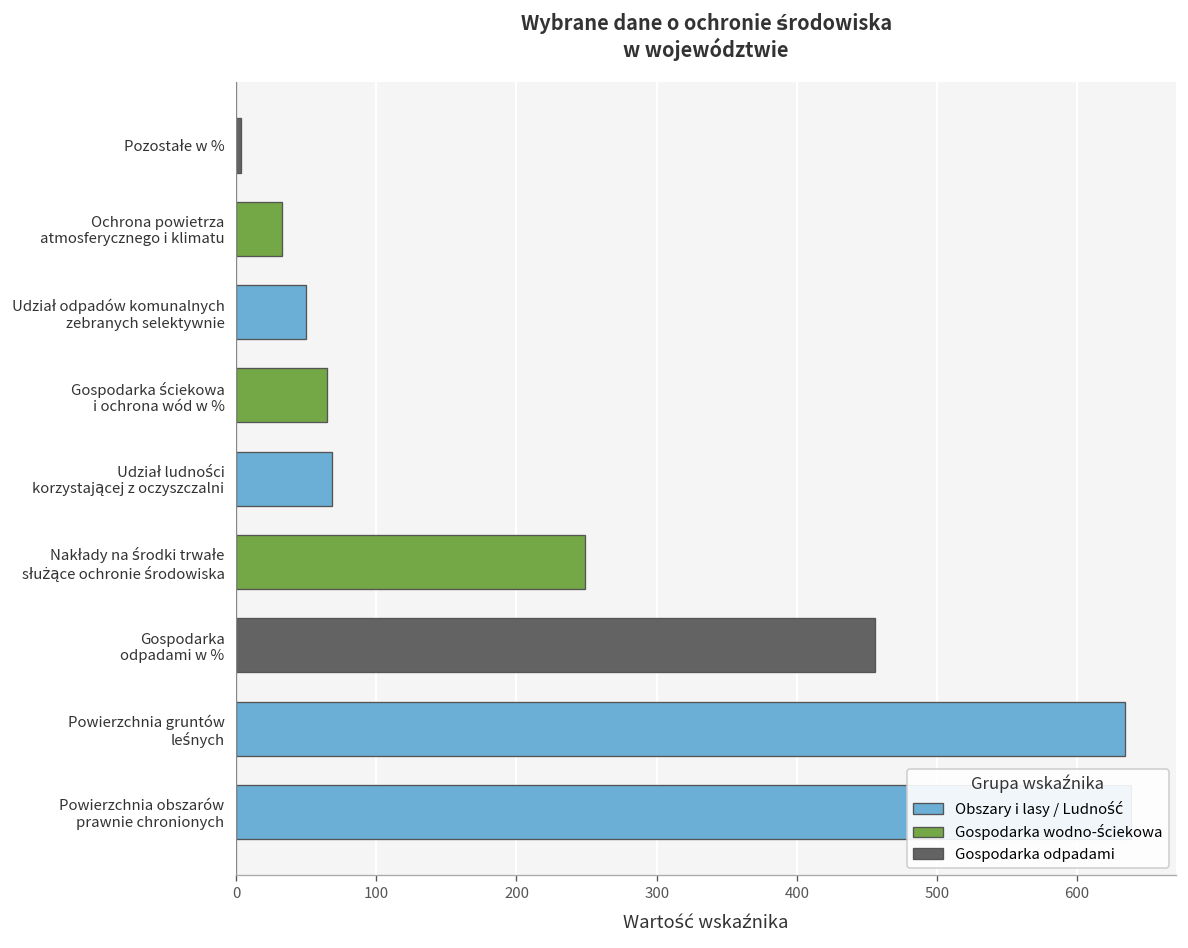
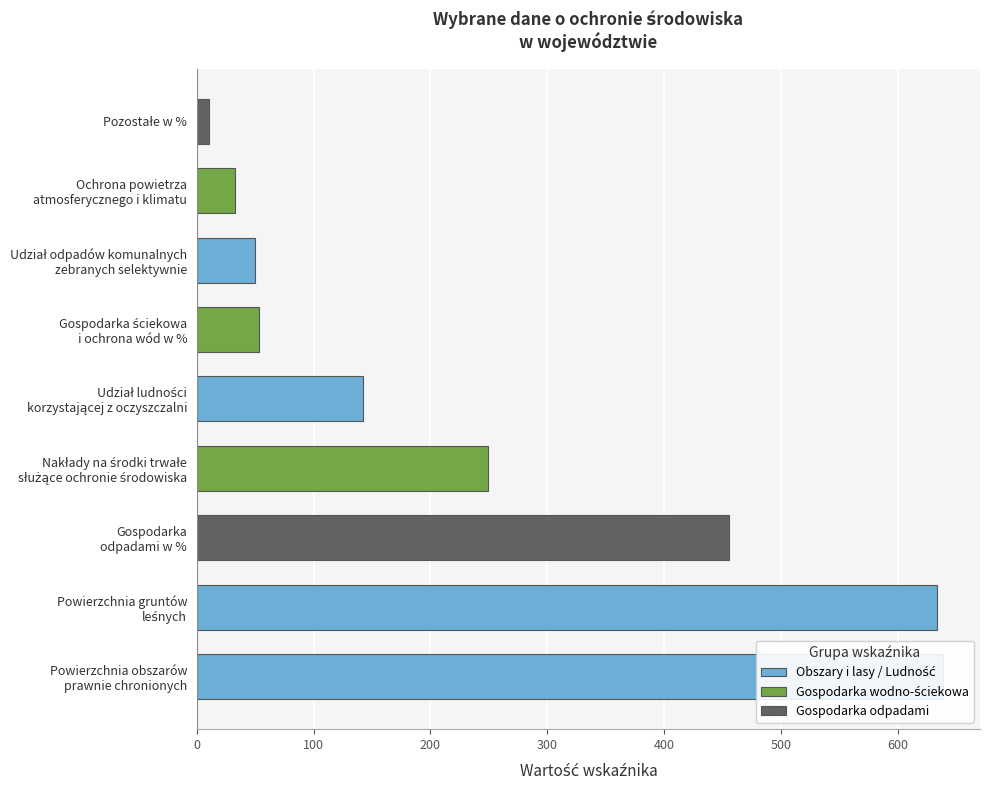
  {
-   "Pozostałe w %": 4,
+   "Pozostałe w %": 11,
    "Ochrona powietrza atmosferycznego i klimatu": 33,
    "Udział odpadów komunalnych zebranych selektywnie": 50,
-   "Gospodarka ściekowa i ochrona wód w %": 65,
-   "Udział ludności korzystającej z oczyszczalni": 69,
+   "Gospodarka ściekowa i ochrona wód w %": 53,
+   "Udział ludności korzystającej z oczyszczalni": 142,
    "Nakłady na środki trwałe służące ochronie środowiska": 249,
    "Gospodarka odpadami w %": 456,
    "Powierzchnia gruntów leśnych": 634
  }
